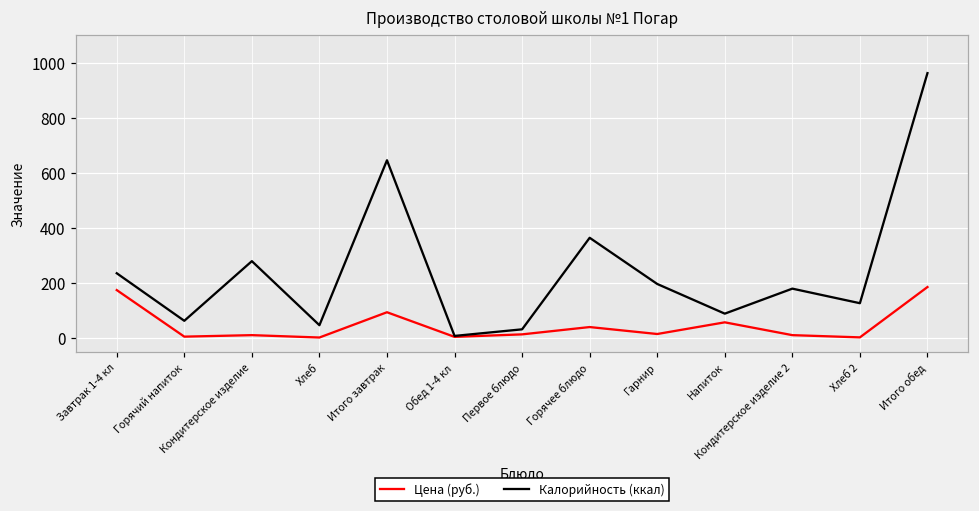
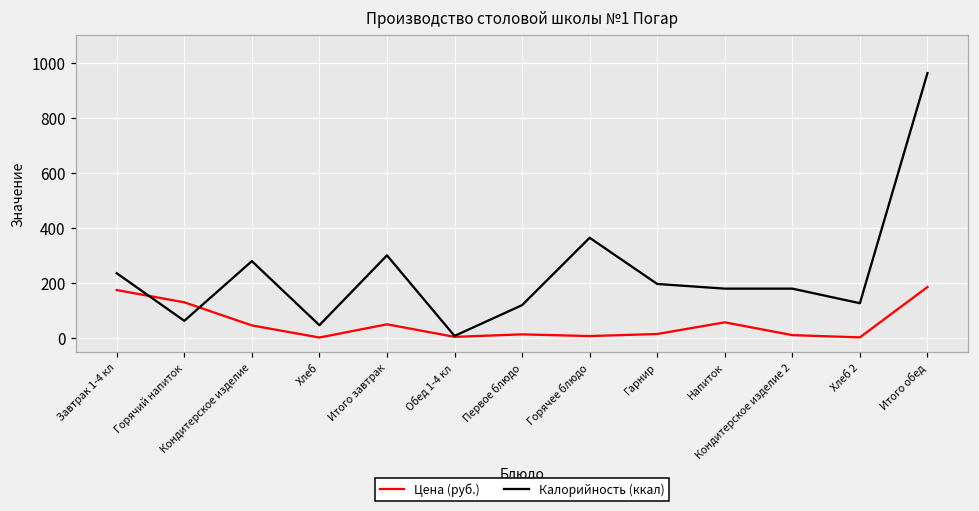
  {
    "Цена (руб.)": {
      "Завтрак 1-4 кл": 170,
-     "Горячий напиток": 0,
-     "Кондитерское изделие": 10,
+     "Горячий напиток": 130,
+     "Кондитерское изделие": 50,
      "Хлеб": 0,
-     "Итого завтрак": 90,
+     "Итого завтрак": 50,
      "Первое блюдо": 10,
-     "Горячее блюдо": 40,
+     "Горячее блюдо": 10,
      "Гарнир": 10,
      "Напиток": 60,
      "Кондитерское изделие 2": 10,
      "Хлеб 2": 0,
      "Итого обед": 180
    },
    "Калорийность (ккал)": {
      "Завтрак 1-4 кл": 240,
      "Горячий напиток": 60,
      "Кондитерское изделие": 280,
      "Хлеб": 50,
-     "Итого завтрак": 650,
-     "Первое блюдо": 30,
+     "Итого завтрак": 300,
+     "Первое блюдо": 120,
      "Горячее блюдо": 360,
      "Гарнир": 200,
-     "Напиток": 90,
+     "Напиток": 180,
      "Кондитерское изделие 2": 180,
      "Хлеб 2": 130,
      "Итого обед": 960
    }
  }
